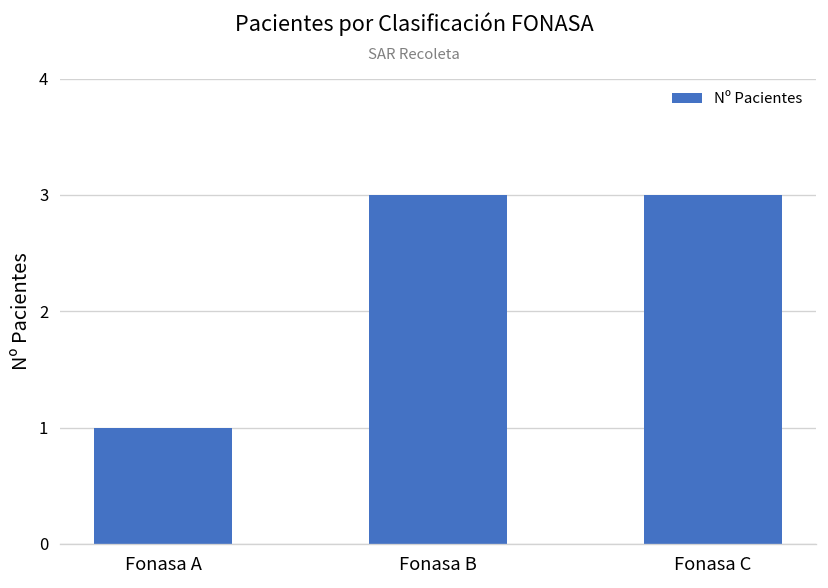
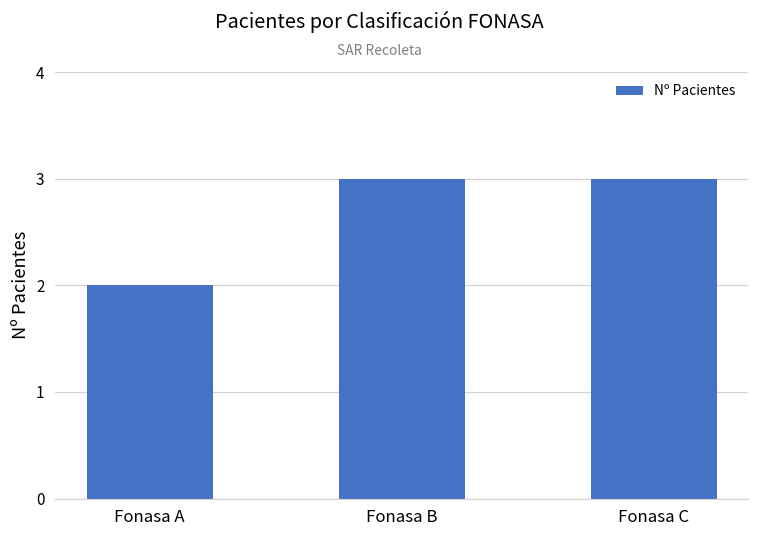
  {
-   "Fonasa A": 1,
+   "Fonasa A": 2,
    "Fonasa B": 3,
    "Fonasa C": 3
  }
